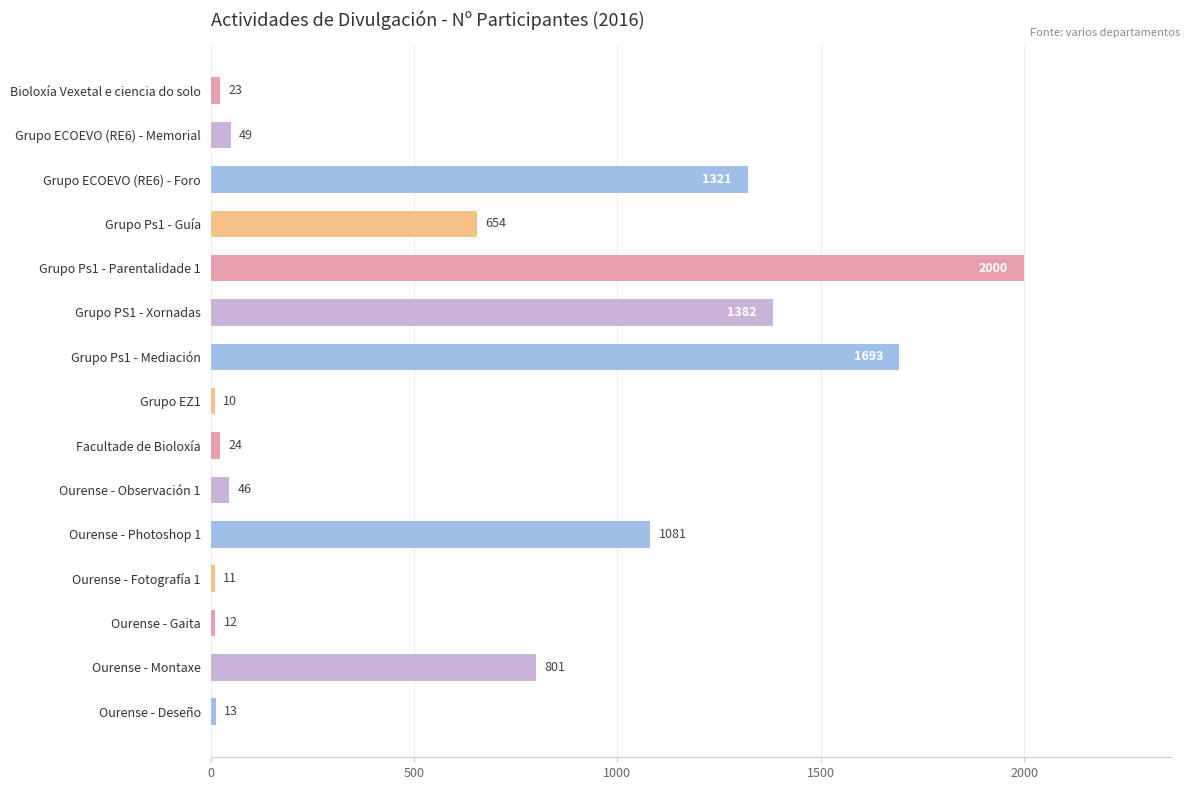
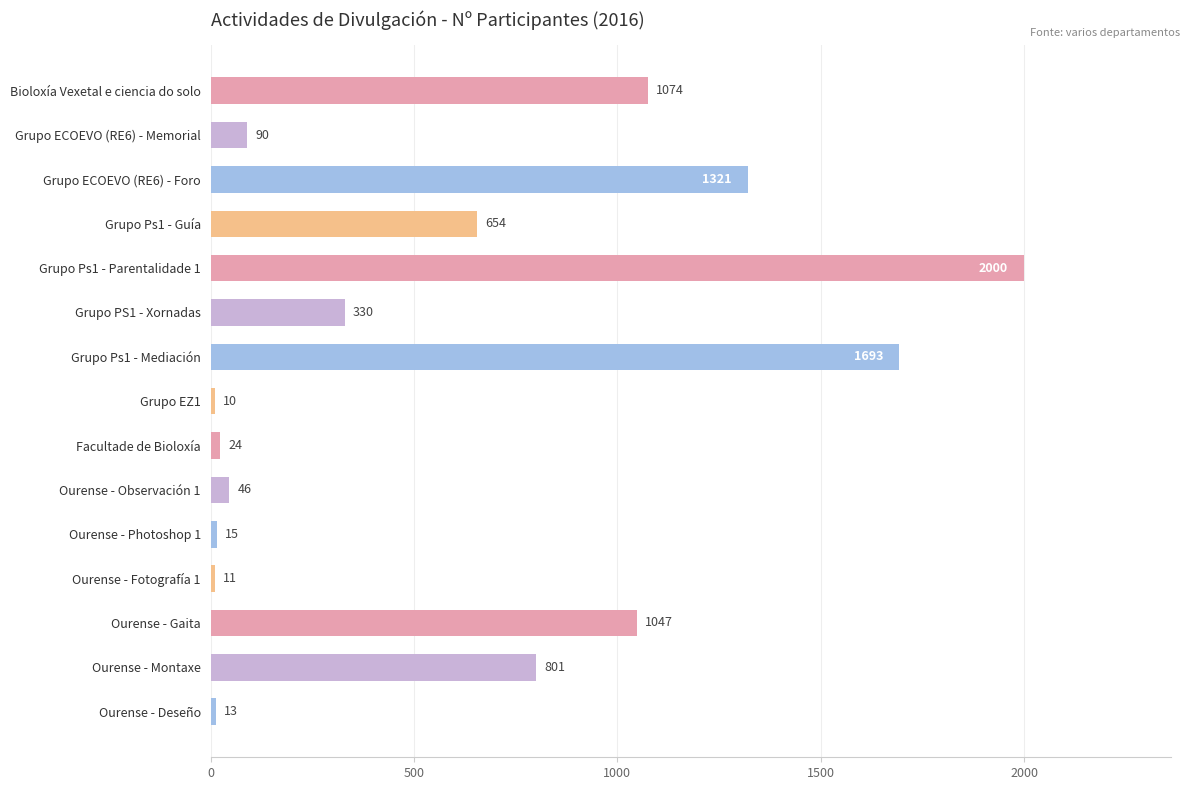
  {
-   "Bioloxía Vexetal e ciencia do solo": 23,
-   "Grupo ECOEVO (RE6) - Memorial": 49,
+   "Bioloxía Vexetal e ciencia do solo": 1074,
+   "Grupo ECOEVO (RE6) - Memorial": 90,
    "Grupo ECOEVO (RE6) - Foro": 1321,
    "Grupo Ps1 - Guía": 654,
    "Grupo Ps1 - Parentalidade 1": 2000,
-   "Grupo PS1 - Xornadas": 1382,
+   "Grupo PS1 - Xornadas": 330,
    "Grupo Ps1 - Mediación": 1693,
    "Grupo EZ1": 10,
    "Facultade de Bioloxía": 24,
    "Ourense - Observación 1": 46,
-   "Ourense - Photoshop 1": 1081,
+   "Ourense - Photoshop 1": 15,
    "Ourense - Fotografía 1": 11,
-   "Ourense - Gaita": 12,
+   "Ourense - Gaita": 1047,
    "Ourense - Montaxe": 801,
    "Ourense - Deseño": 13
  }
